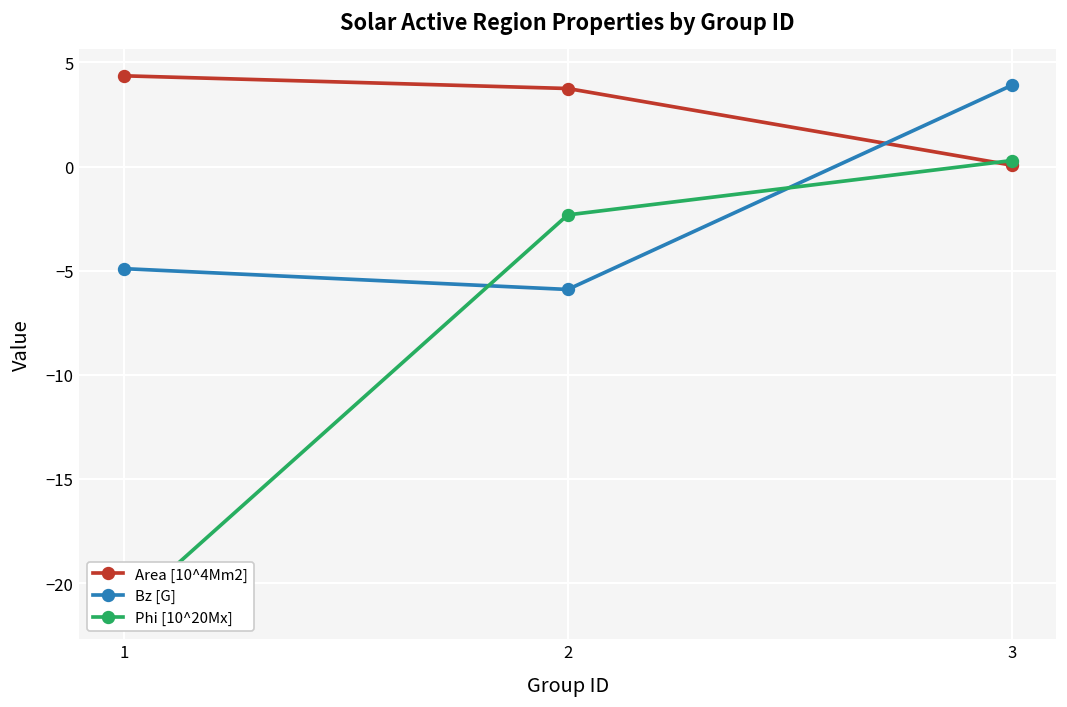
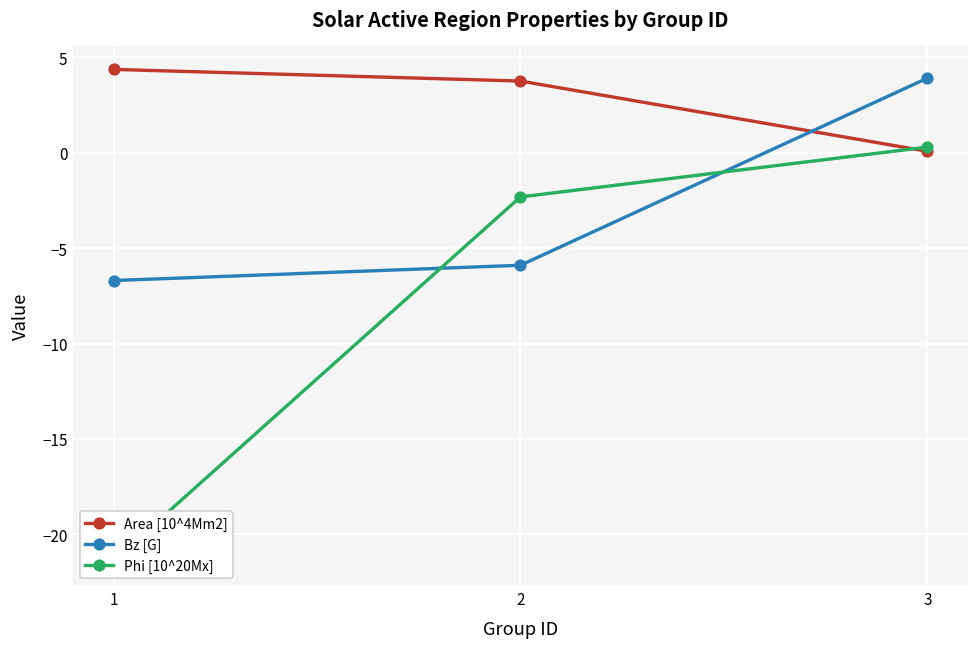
  {
    "Area [10^4Mm2]": {
      "1": 4.4,
      "2": 3.8,
      "3": 0.1
    },
    "Bz [G]": {
-     "1": -4.9,
+     "1": -6.7,
      "2": -5.9,
      "3": 3.9
    },
    "Phi [10^20Mx]": {
      "2": -2.3,
      "3": 0.3
    }
  }
